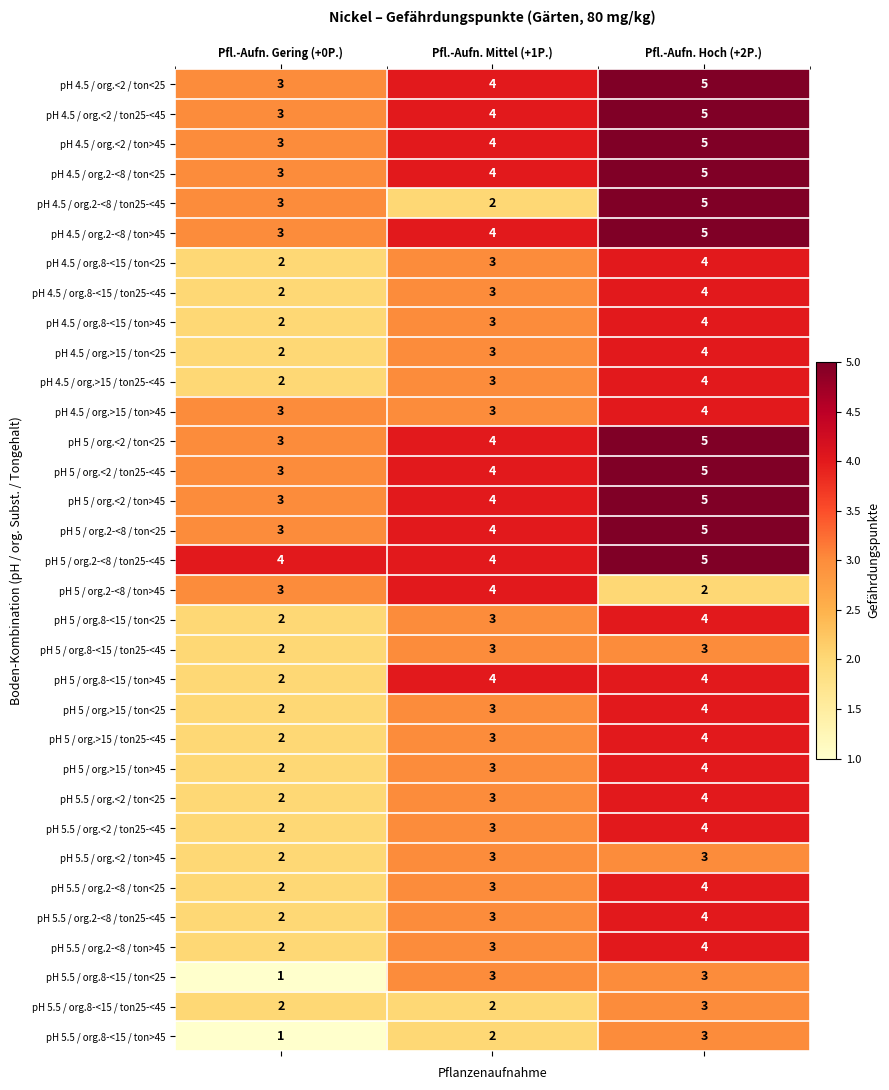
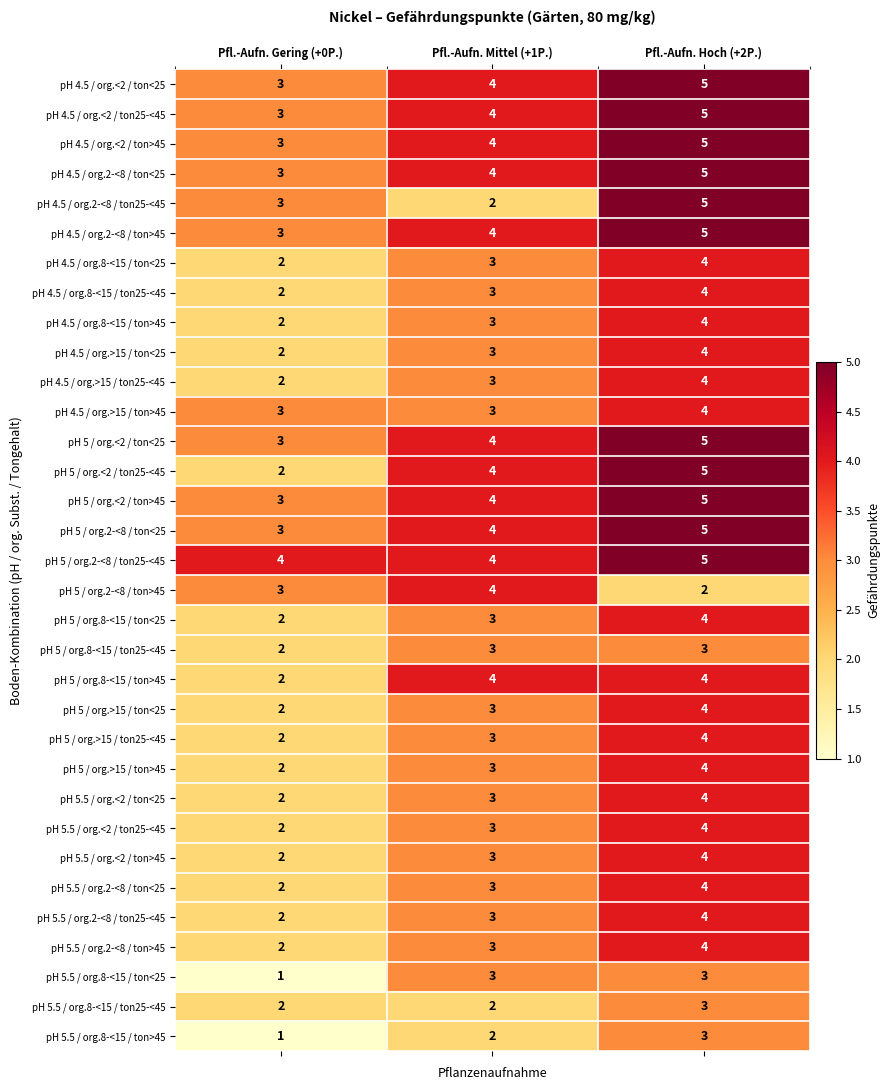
  {
    "pH 4.5 / org.<2 / ton<25": {
      "Pfl.-Aufn. Gering (+0P.)": 3,
      "Pfl.-Aufn. Mittel (+1P.)": 4,
      "Pfl.-Aufn. Hoch (+2P.)": 5
    },
    "pH 4.5 / org.<2 / ton25-<45": {
      "Pfl.-Aufn. Gering (+0P.)": 3,
      "Pfl.-Aufn. Mittel (+1P.)": 4,
      "Pfl.-Aufn. Hoch (+2P.)": 5
    },
    "pH 4.5 / org.<2 / ton>45": {
      "Pfl.-Aufn. Gering (+0P.)": 3,
      "Pfl.-Aufn. Mittel (+1P.)": 4,
      "Pfl.-Aufn. Hoch (+2P.)": 5
    },
    "pH 4.5 / org.2-<8 / ton<25": {
      "Pfl.-Aufn. Gering (+0P.)": 3,
      "Pfl.-Aufn. Mittel (+1P.)": 4,
      "Pfl.-Aufn. Hoch (+2P.)": 5
    },
    "pH 4.5 / org.2-<8 / ton25-<45": {
      "Pfl.-Aufn. Gering (+0P.)": 3,
      "Pfl.-Aufn. Mittel (+1P.)": 2,
      "Pfl.-Aufn. Hoch (+2P.)": 5
    },
    "pH 4.5 / org.2-<8 / ton>45": {
      "Pfl.-Aufn. Gering (+0P.)": 3,
      "Pfl.-Aufn. Mittel (+1P.)": 4,
      "Pfl.-Aufn. Hoch (+2P.)": 5
    },
    "pH 4.5 / org.8-<15 / ton<25": {
      "Pfl.-Aufn. Gering (+0P.)": 2,
      "Pfl.-Aufn. Mittel (+1P.)": 3,
      "Pfl.-Aufn. Hoch (+2P.)": 4
    },
    "pH 4.5 / org.8-<15 / ton25-<45": {
      "Pfl.-Aufn. Gering (+0P.)": 2,
      "Pfl.-Aufn. Mittel (+1P.)": 3,
      "Pfl.-Aufn. Hoch (+2P.)": 4
    },
    "pH 4.5 / org.8-<15 / ton>45": {
      "Pfl.-Aufn. Gering (+0P.)": 2,
      "Pfl.-Aufn. Mittel (+1P.)": 3,
      "Pfl.-Aufn. Hoch (+2P.)": 4
    },
    "pH 4.5 / org.>15 / ton<25": {
      "Pfl.-Aufn. Gering (+0P.)": 2,
      "Pfl.-Aufn. Mittel (+1P.)": 3,
      "Pfl.-Aufn. Hoch (+2P.)": 4
    },
    "pH 4.5 / org.>15 / ton25-<45": {
      "Pfl.-Aufn. Gering (+0P.)": 2,
      "Pfl.-Aufn. Mittel (+1P.)": 3,
      "Pfl.-Aufn. Hoch (+2P.)": 4
    },
    "pH 4.5 / org.>15 / ton>45": {
      "Pfl.-Aufn. Gering (+0P.)": 3,
      "Pfl.-Aufn. Mittel (+1P.)": 3,
      "Pfl.-Aufn. Hoch (+2P.)": 4
    },
    "pH 5 / org.<2 / ton<25": {
      "Pfl.-Aufn. Gering (+0P.)": 3,
      "Pfl.-Aufn. Mittel (+1P.)": 4,
      "Pfl.-Aufn. Hoch (+2P.)": 5
    },
    "pH 5 / org.<2 / ton25-<45": {
-     "Pfl.-Aufn. Gering (+0P.)": 3,
+     "Pfl.-Aufn. Gering (+0P.)": 2,
      "Pfl.-Aufn. Mittel (+1P.)": 4,
      "Pfl.-Aufn. Hoch (+2P.)": 5
    },
    "pH 5 / org.<2 / ton>45": {
      "Pfl.-Aufn. Gering (+0P.)": 3,
      "Pfl.-Aufn. Mittel (+1P.)": 4,
      "Pfl.-Aufn. Hoch (+2P.)": 5
    },
    "pH 5 / org.2-<8 / ton<25": {
      "Pfl.-Aufn. Gering (+0P.)": 3,
      "Pfl.-Aufn. Mittel (+1P.)": 4,
      "Pfl.-Aufn. Hoch (+2P.)": 5
    },
    "pH 5 / org.2-<8 / ton25-<45": {
      "Pfl.-Aufn. Gering (+0P.)": 4,
      "Pfl.-Aufn. Mittel (+1P.)": 4,
      "Pfl.-Aufn. Hoch (+2P.)": 5
    },
    "pH 5 / org.2-<8 / ton>45": {
      "Pfl.-Aufn. Gering (+0P.)": 3,
      "Pfl.-Aufn. Mittel (+1P.)": 4,
      "Pfl.-Aufn. Hoch (+2P.)": 2
    },
    "pH 5 / org.8-<15 / ton<25": {
      "Pfl.-Aufn. Gering (+0P.)": 2,
      "Pfl.-Aufn. Mittel (+1P.)": 3,
      "Pfl.-Aufn. Hoch (+2P.)": 4
    },
    "pH 5 / org.8-<15 / ton25-<45": {
      "Pfl.-Aufn. Gering (+0P.)": 2,
      "Pfl.-Aufn. Mittel (+1P.)": 3,
      "Pfl.-Aufn. Hoch (+2P.)": 3
    },
    "pH 5 / org.8-<15 / ton>45": {
      "Pfl.-Aufn. Gering (+0P.)": 2,
      "Pfl.-Aufn. Mittel (+1P.)": 4,
      "Pfl.-Aufn. Hoch (+2P.)": 4
    },
    "pH 5 / org.>15 / ton<25": {
      "Pfl.-Aufn. Gering (+0P.)": 2,
      "Pfl.-Aufn. Mittel (+1P.)": 3,
      "Pfl.-Aufn. Hoch (+2P.)": 4
    },
    "pH 5 / org.>15 / ton25-<45": {
      "Pfl.-Aufn. Gering (+0P.)": 2,
      "Pfl.-Aufn. Mittel (+1P.)": 3,
      "Pfl.-Aufn. Hoch (+2P.)": 4
    },
    "pH 5 / org.>15 / ton>45": {
      "Pfl.-Aufn. Gering (+0P.)": 2,
      "Pfl.-Aufn. Mittel (+1P.)": 3,
      "Pfl.-Aufn. Hoch (+2P.)": 4
    },
    "pH 5.5 / org.<2 / ton<25": {
      "Pfl.-Aufn. Gering (+0P.)": 2,
      "Pfl.-Aufn. Mittel (+1P.)": 3,
      "Pfl.-Aufn. Hoch (+2P.)": 4
    },
    "pH 5.5 / org.<2 / ton25-<45": {
      "Pfl.-Aufn. Gering (+0P.)": 2,
      "Pfl.-Aufn. Mittel (+1P.)": 3,
      "Pfl.-Aufn. Hoch (+2P.)": 4
    },
    "pH 5.5 / org.<2 / ton>45": {
      "Pfl.-Aufn. Gering (+0P.)": 2,
      "Pfl.-Aufn. Mittel (+1P.)": 3,
-     "Pfl.-Aufn. Hoch (+2P.)": 3
+     "Pfl.-Aufn. Hoch (+2P.)": 4
    },
    "pH 5.5 / org.2-<8 / ton<25": {
      "Pfl.-Aufn. Gering (+0P.)": 2,
      "Pfl.-Aufn. Mittel (+1P.)": 3,
      "Pfl.-Aufn. Hoch (+2P.)": 4
    },
    "pH 5.5 / org.2-<8 / ton25-<45": {
      "Pfl.-Aufn. Gering (+0P.)": 2,
      "Pfl.-Aufn. Mittel (+1P.)": 3,
      "Pfl.-Aufn. Hoch (+2P.)": 4
    },
    "pH 5.5 / org.2-<8 / ton>45": {
      "Pfl.-Aufn. Gering (+0P.)": 2,
      "Pfl.-Aufn. Mittel (+1P.)": 3,
      "Pfl.-Aufn. Hoch (+2P.)": 4
    },
    "pH 5.5 / org.8-<15 / ton<25": {
      "Pfl.-Aufn. Gering (+0P.)": 1,
      "Pfl.-Aufn. Mittel (+1P.)": 3,
      "Pfl.-Aufn. Hoch (+2P.)": 3
    },
    "pH 5.5 / org.8-<15 / ton25-<45": {
      "Pfl.-Aufn. Gering (+0P.)": 2,
      "Pfl.-Aufn. Mittel (+1P.)": 2,
      "Pfl.-Aufn. Hoch (+2P.)": 3
    },
    "pH 5.5 / org.8-<15 / ton>45": {
      "Pfl.-Aufn. Gering (+0P.)": 1,
      "Pfl.-Aufn. Mittel (+1P.)": 2,
      "Pfl.-Aufn. Hoch (+2P.)": 3
    }
  }
